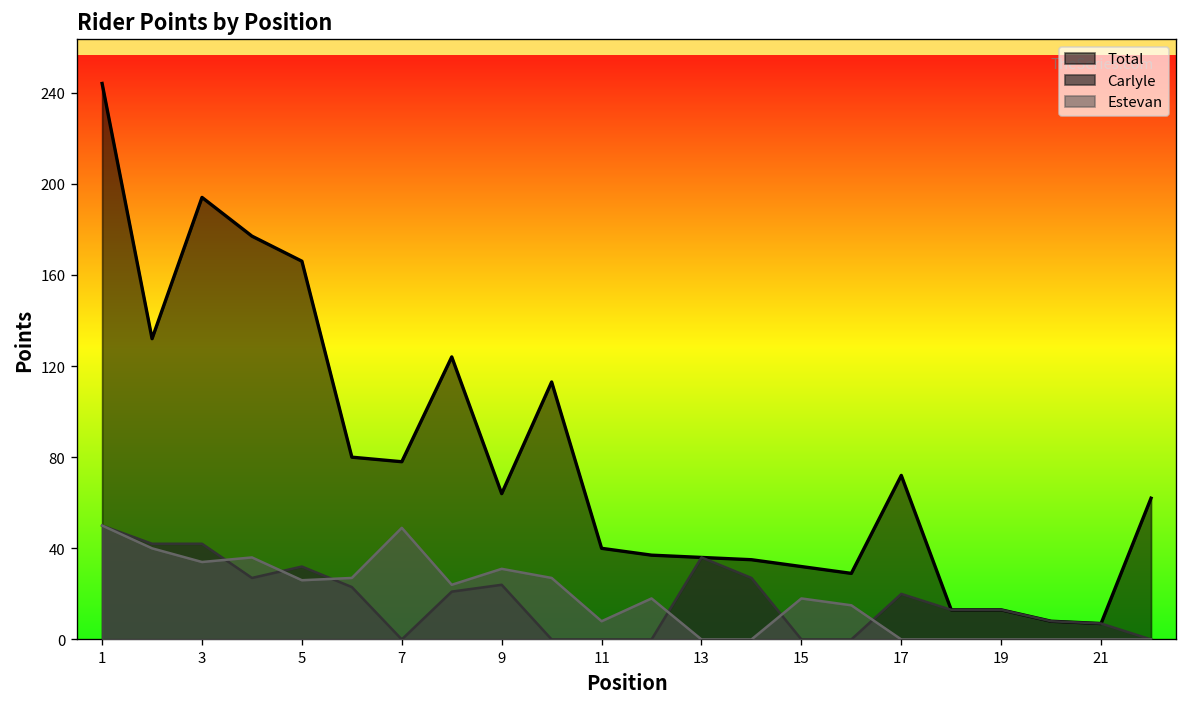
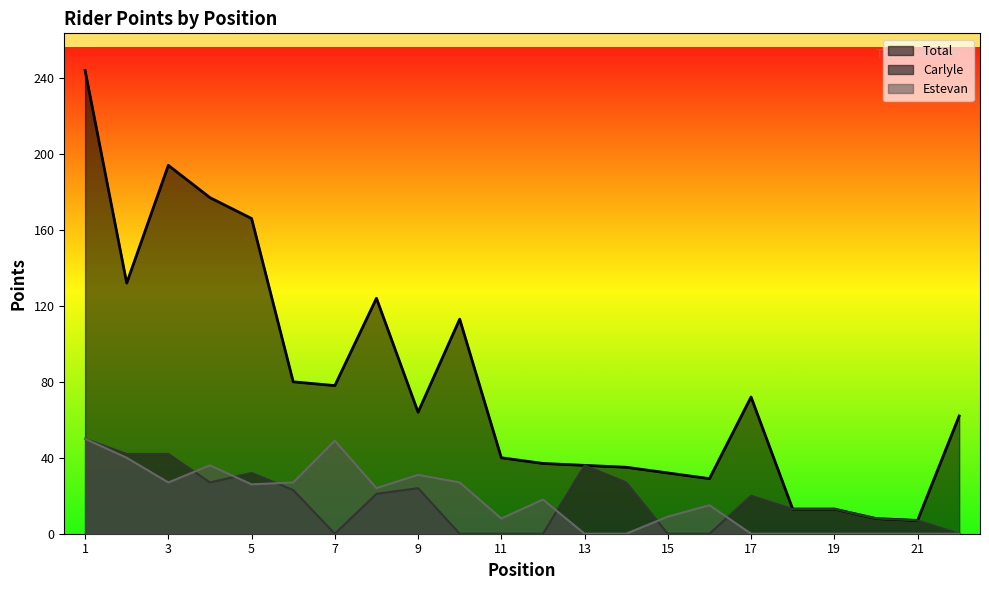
  {
    "Estevan": {
-     "3": 34,
+     "3": 27,
      "5": 26,
      "7": 49,
      "9": 31,
      "11": 8,
      "13": 0,
-     "15": 18,
+     "15": 9,
      "17": 0,
      "19": 0,
      "21": 0
    }
  }
